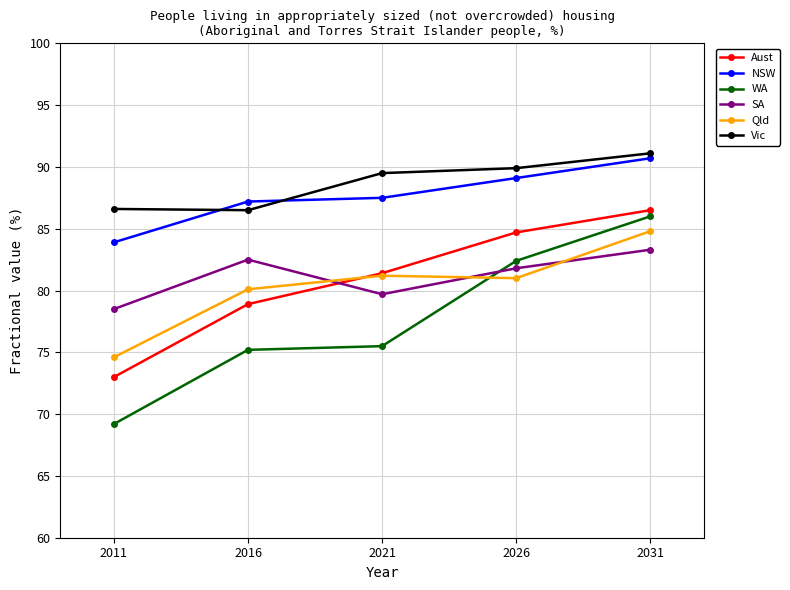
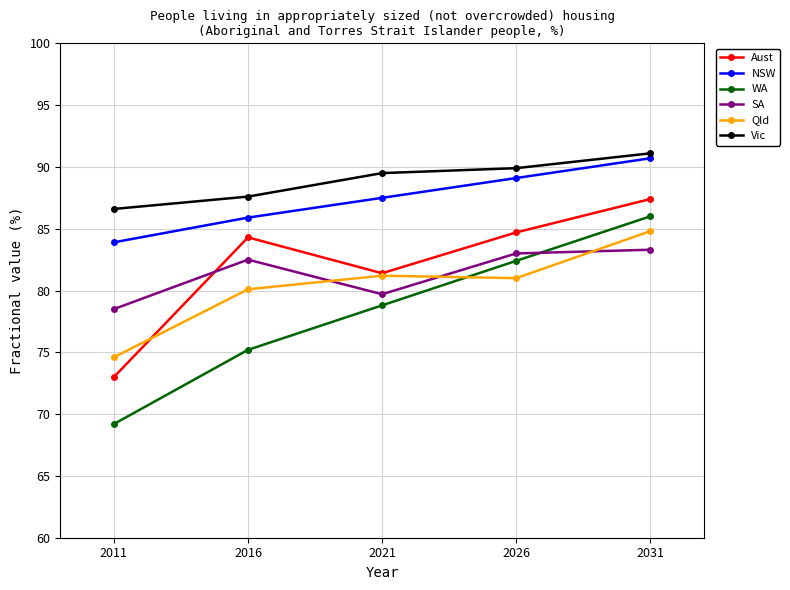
  {
    "Aust": {
      "2011": 73.0,
-     "2016": 78.9,
+     "2016": 84.3,
      "2026": 84.7,
-     "2031": 86.5
+     "2031": 87.4
    },
    "NSW": {
      "2011": 83.9,
-     "2016": 87.2,
+     "2016": 85.9,
      "2021": 87.5,
      "2026": 89.1,
      "2031": 90.7
    },
    "WA": {
      "2011": 69.2,
      "2016": 75.2,
-     "2021": 75.5,
+     "2021": 78.8,
      "2026": 82.4,
      "2031": 86.0
    },
    "SA": {
      "2011": 78.5,
      "2016": 82.5,
      "2021": 79.7,
-     "2026": 81.8,
+     "2026": 83.0,
      "2031": 83.3
    },
    "Qld": {
      "2011": 74.6,
      "2016": 80.1,
      "2026": 81.0,
      "2031": 84.8
    },
    "Vic": {
      "2011": 86.6,
-     "2016": 86.5,
+     "2016": 87.6,
      "2021": 89.5,
      "2026": 89.9,
      "2031": 91.1
    }
  }
